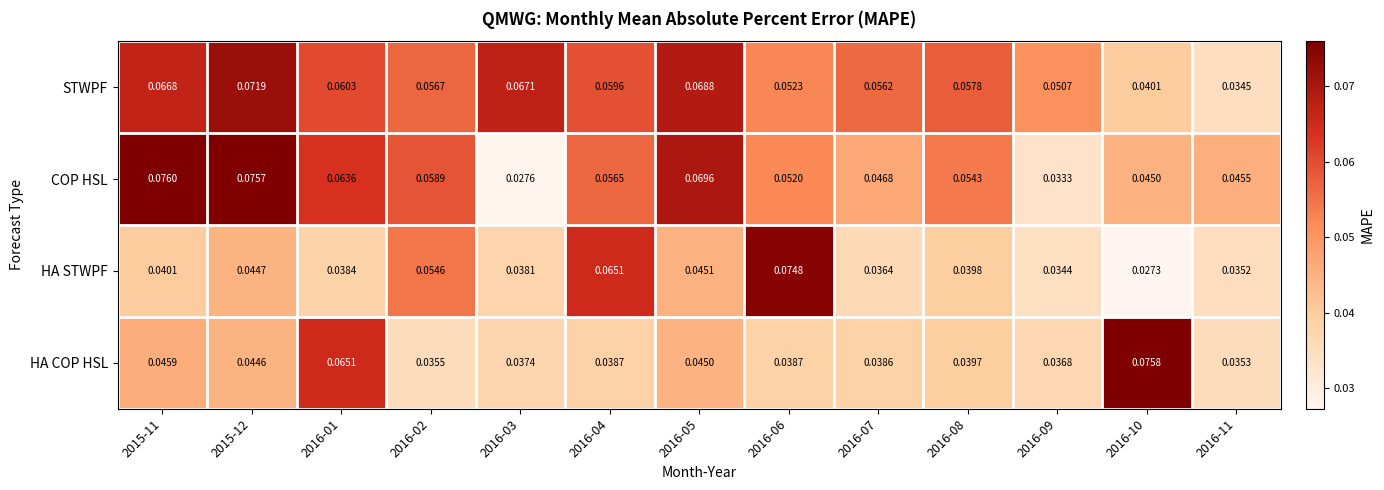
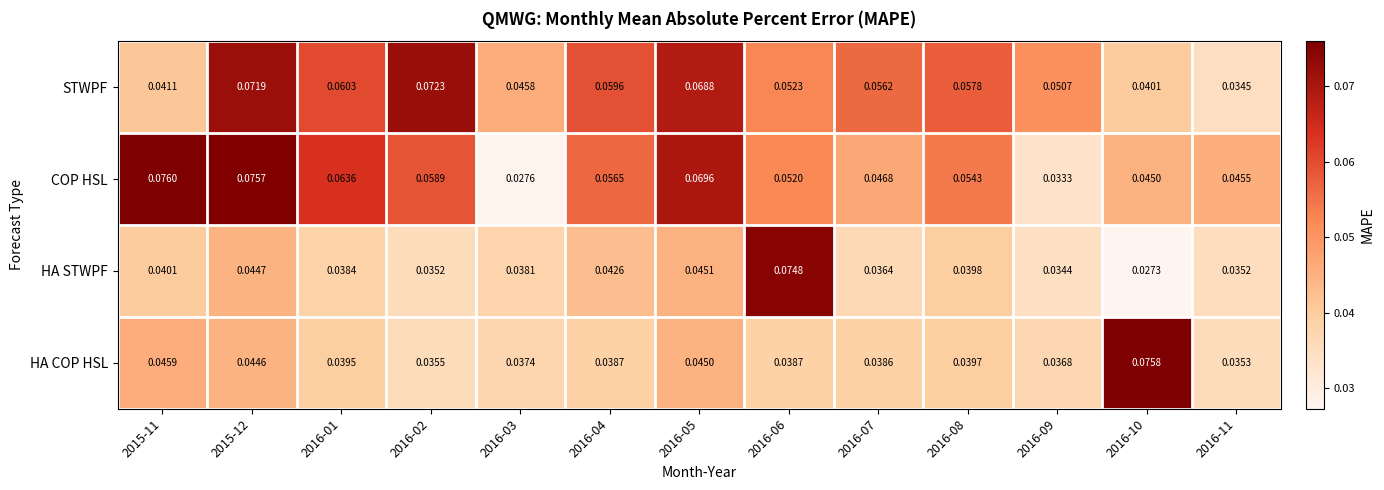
  {
    "STWPF": {
-     "2015-11": 0.0668,
+     "2015-11": 0.0411,
      "2015-12": 0.0719,
      "2016-01": 0.0603,
-     "2016-02": 0.0567,
-     "2016-03": 0.0671,
+     "2016-02": 0.0723,
+     "2016-03": 0.0458,
      "2016-04": 0.0596,
      "2016-05": 0.0688,
      "2016-06": 0.0523,
      "2016-07": 0.0562,
      "2016-08": 0.0578,
      "2016-09": 0.0507,
      "2016-10": 0.0401,
      "2016-11": 0.0345
    },
    "COP HSL": {
      "2015-11": 0.0760,
      "2015-12": 0.0757,
      "2016-01": 0.0636,
      "2016-02": 0.0589,
      "2016-03": 0.0276,
      "2016-04": 0.0565,
      "2016-05": 0.0696,
      "2016-06": 0.0520,
      "2016-07": 0.0468,
      "2016-08": 0.0543,
      "2016-09": 0.0333,
      "2016-10": 0.0450,
      "2016-11": 0.0455
    },
    "HA STWPF": {
      "2015-11": 0.0401,
      "2015-12": 0.0447,
      "2016-01": 0.0384,
-     "2016-02": 0.0546,
+     "2016-02": 0.0352,
      "2016-03": 0.0381,
-     "2016-04": 0.0651,
+     "2016-04": 0.0426,
      "2016-05": 0.0451,
      "2016-06": 0.0748,
      "2016-07": 0.0364,
      "2016-08": 0.0398,
      "2016-09": 0.0344,
      "2016-10": 0.0273,
      "2016-11": 0.0352
    },
    "HA COP HSL": {
      "2015-11": 0.0459,
      "2015-12": 0.0446,
-     "2016-01": 0.0651,
+     "2016-01": 0.0395,
      "2016-02": 0.0355,
      "2016-03": 0.0374,
      "2016-04": 0.0387,
      "2016-05": 0.0450,
      "2016-06": 0.0387,
      "2016-07": 0.0386,
      "2016-08": 0.0397,
      "2016-09": 0.0368,
      "2016-10": 0.0758,
      "2016-11": 0.0353
    }
  }
